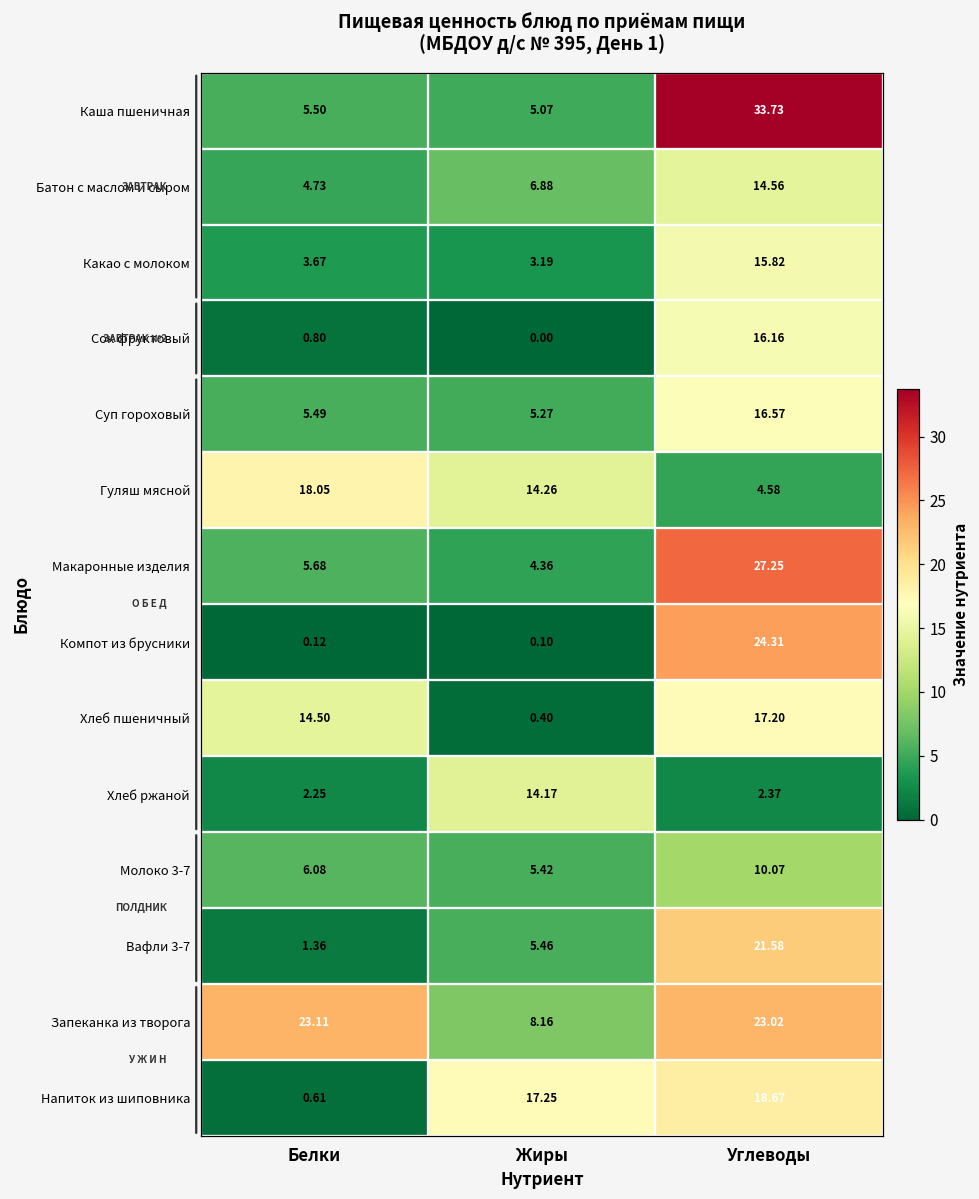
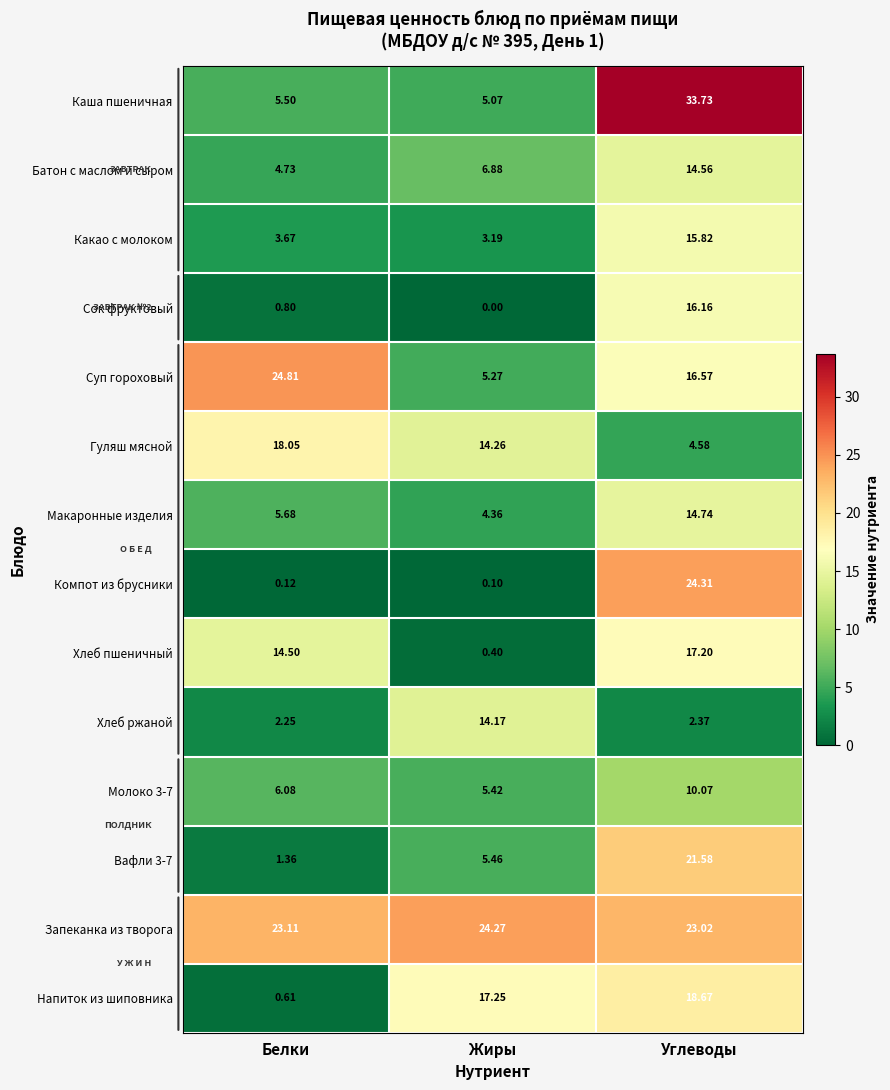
  {
    "Суп гороховый": {
-     "Белки": 5.49
+     "Белки": 24.81
    },
    "Макаронные изделия": {
-     "Углеводы": 27.25
+     "Углеводы": 14.74
    },
    "Запеканка из творога": {
-     "Жиры": 8.16
+     "Жиры": 24.27
    }
  }
